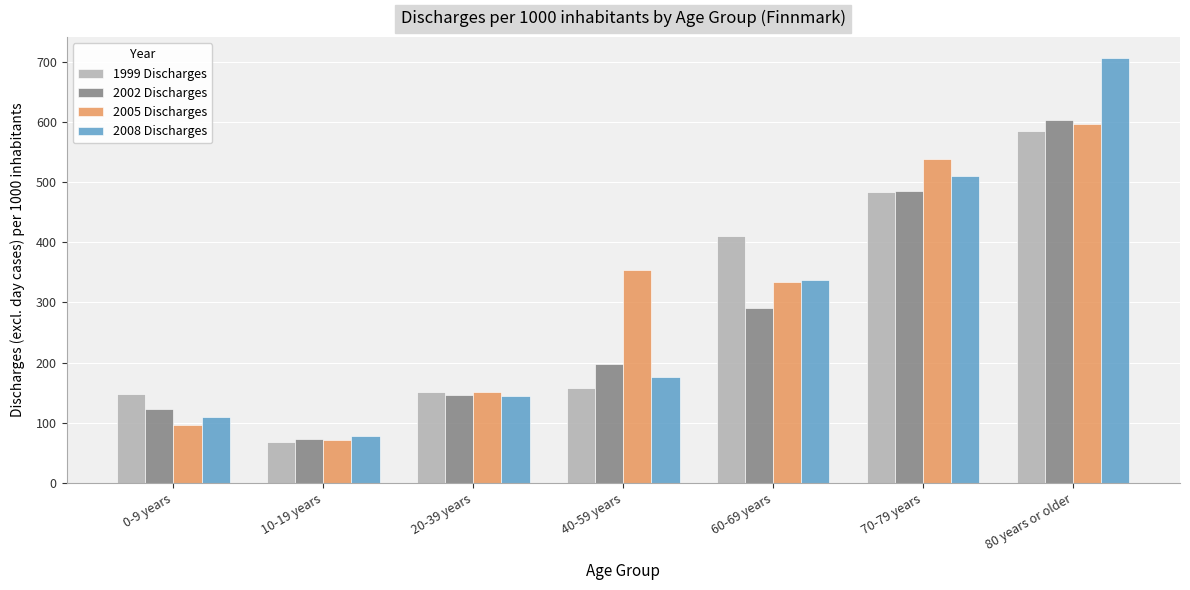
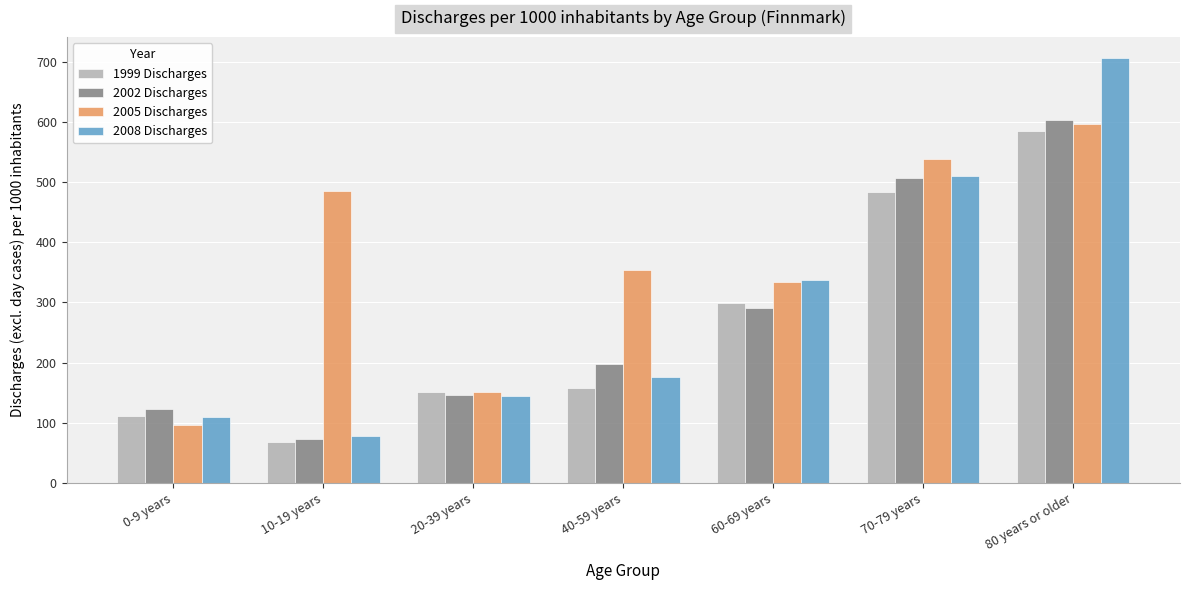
  {
    "1999 Discharges": {
-     "0-9 years": 150,
+     "0-9 years": 110,
      "10-19 years": 70,
      "20-39 years": 150,
      "40-59 years": 160,
-     "60-69 years": 410,
+     "60-69 years": 300,
      "70-79 years": 480,
      "80 years or older": 580
    },
    "2002 Discharges": {
      "0-9 years": 120,
      "10-19 years": 70,
      "20-39 years": 150,
      "40-59 years": 200,
      "60-69 years": 290,
-     "70-79 years": 490,
+     "70-79 years": 510,
      "80 years or older": 600
    },
    "2005 Discharges": {
      "0-9 years": 100,
-     "10-19 years": 70,
+     "10-19 years": 490,
      "20-39 years": 150,
      "40-59 years": 350,
      "60-69 years": 330,
      "70-79 years": 540,
      "80 years or older": 600
    },
    "2008 Discharges": {
      "0-9 years": 110,
      "10-19 years": 80,
      "20-39 years": 140,
      "40-59 years": 180,
      "60-69 years": 340,
      "70-79 years": 510,
      "80 years or older": 710
    }
  }
